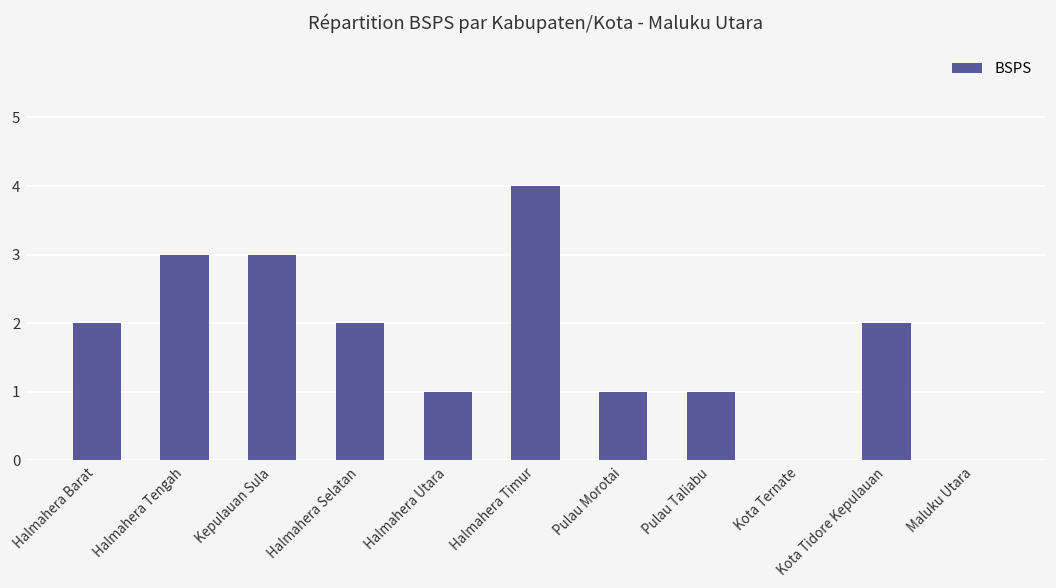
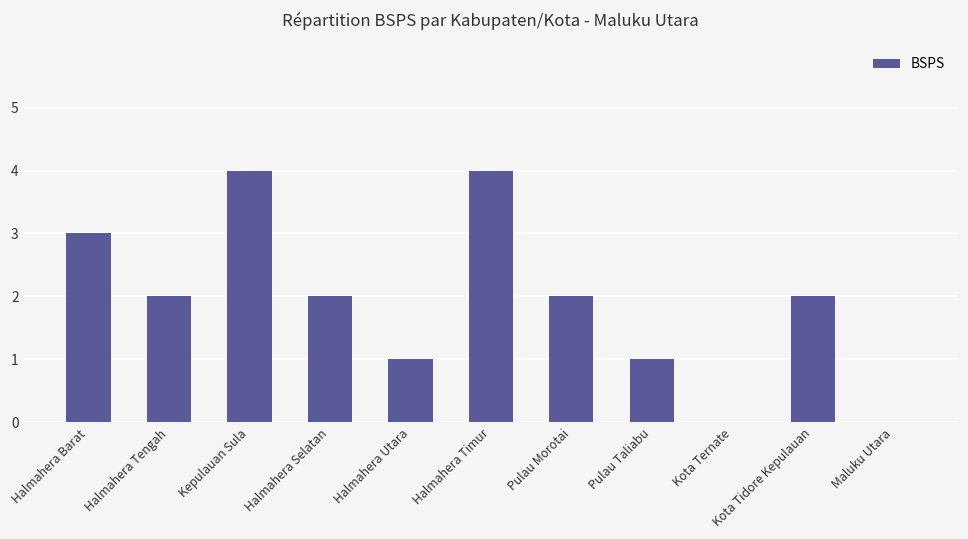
  {
-   "Halmahera Barat": 2,
-   "Halmahera Tengah": 3,
-   "Kepulauan Sula": 3,
+   "Halmahera Barat": 3,
+   "Halmahera Tengah": 2,
+   "Kepulauan Sula": 4,
    "Halmahera Selatan": 2,
    "Halmahera Utara": 1,
    "Halmahera Timur": 4,
-   "Pulau Morotai": 1,
+   "Pulau Morotai": 2,
    "Pulau Taliabu": 1,
    "Kota Ternate": 0,
    "Kota Tidore Kepulauan": 2,
    "Maluku Utara": 0
  }
